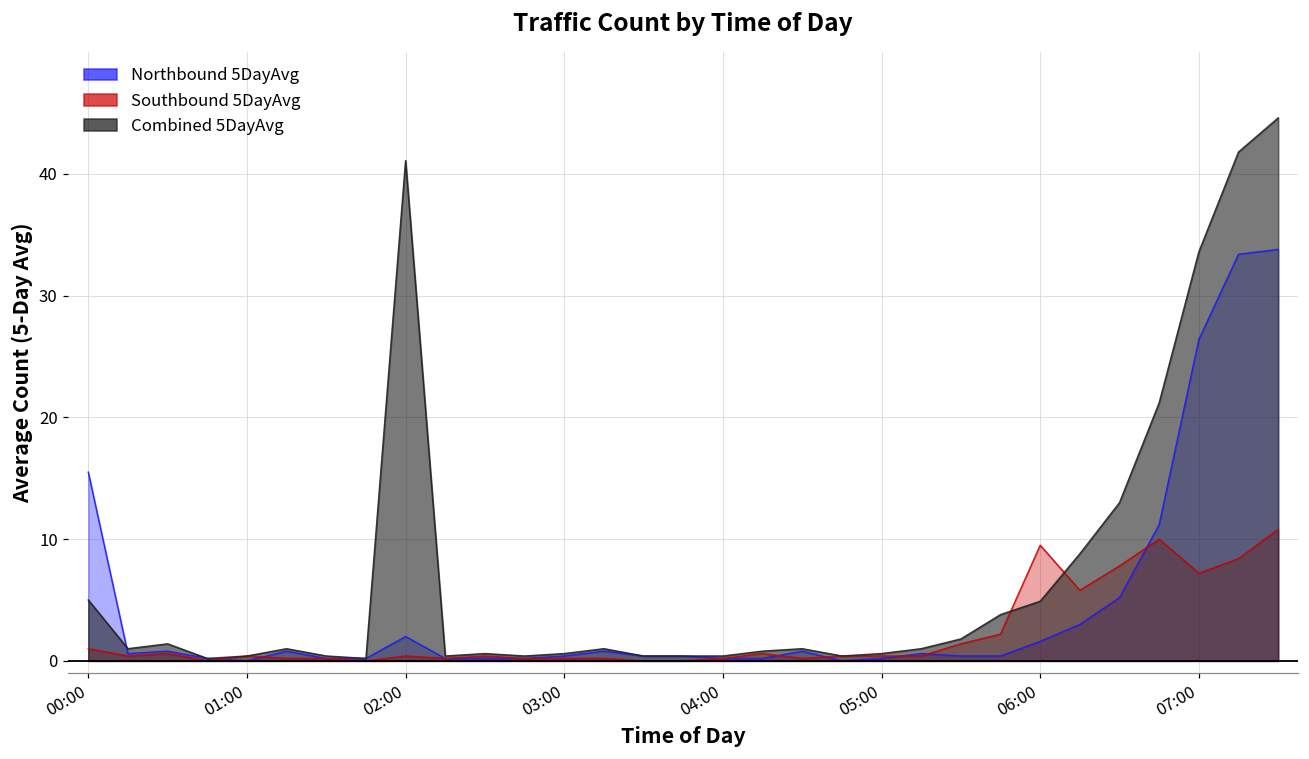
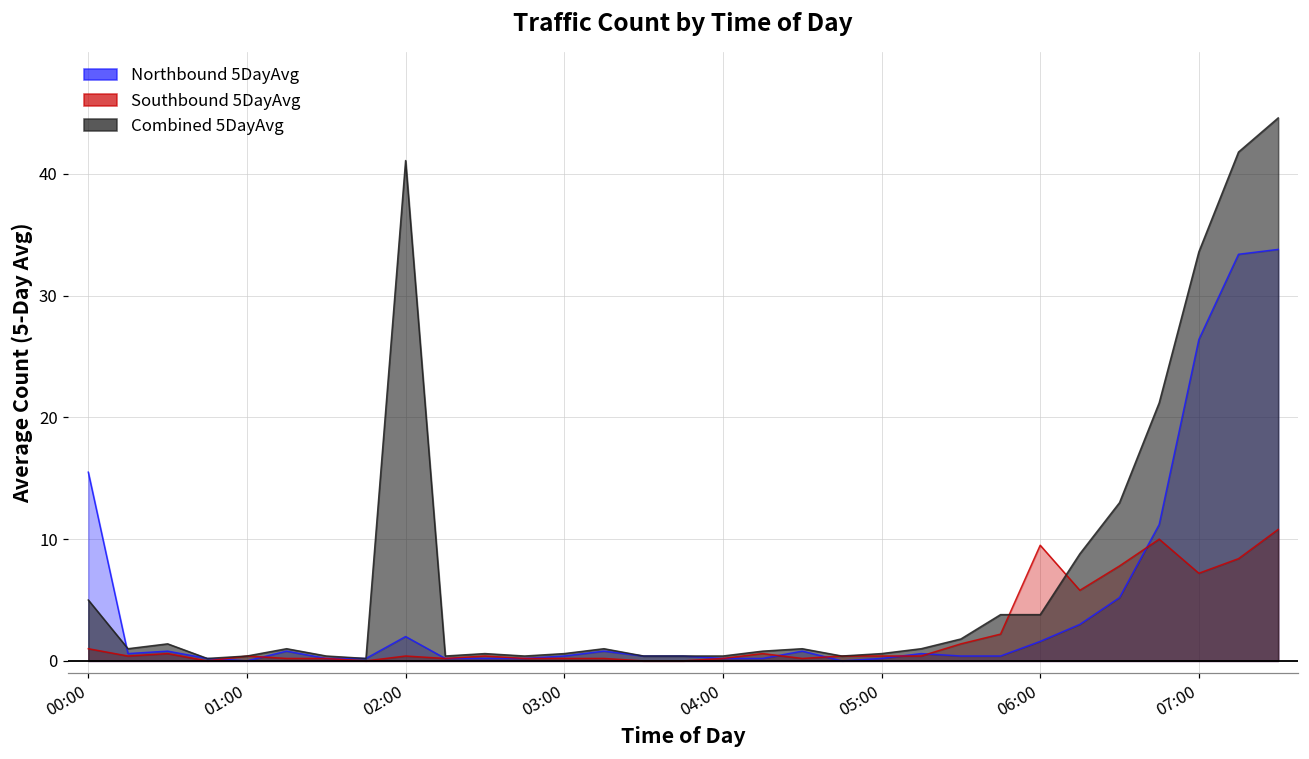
  {
    "Northbound 5DayAvg": {
      "00:00": 15.5,
      "01:00": 0.0,
      "02:00": 2.0,
      "06:00": 1.6,
      "07:00": 26.4
    },
    "Southbound 5DayAvg": {
      "00:00": 1.0,
      "02:00": 0.4,
      "06:00": 9.5,
      "07:00": 7.2
    },
    "Combined 5DayAvg": {
      "00:00": 5.0,
      "02:00": 41.1,
-     "06:00": 4.9,
+     "06:00": 3.8,
      "07:00": 33.6
    }
  }
